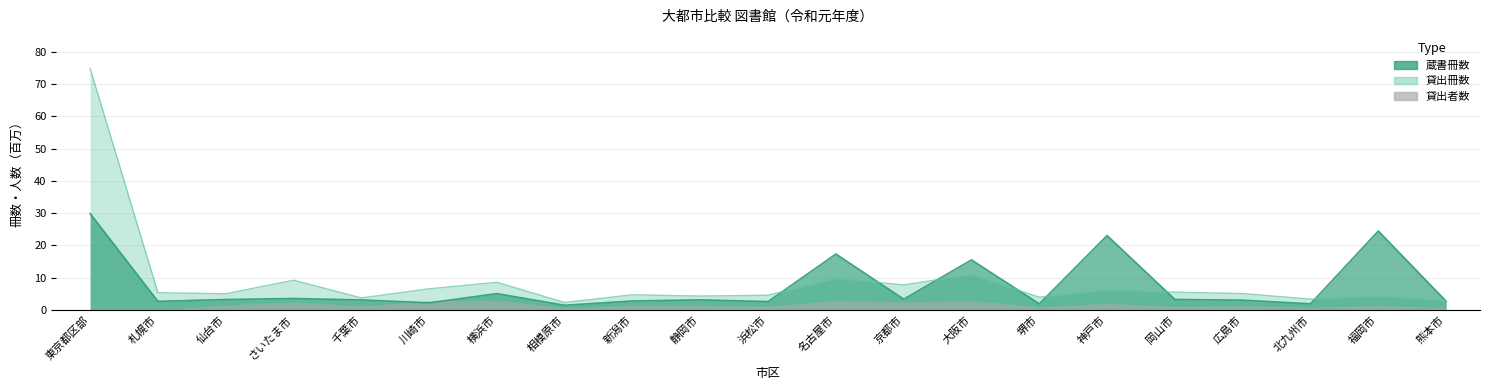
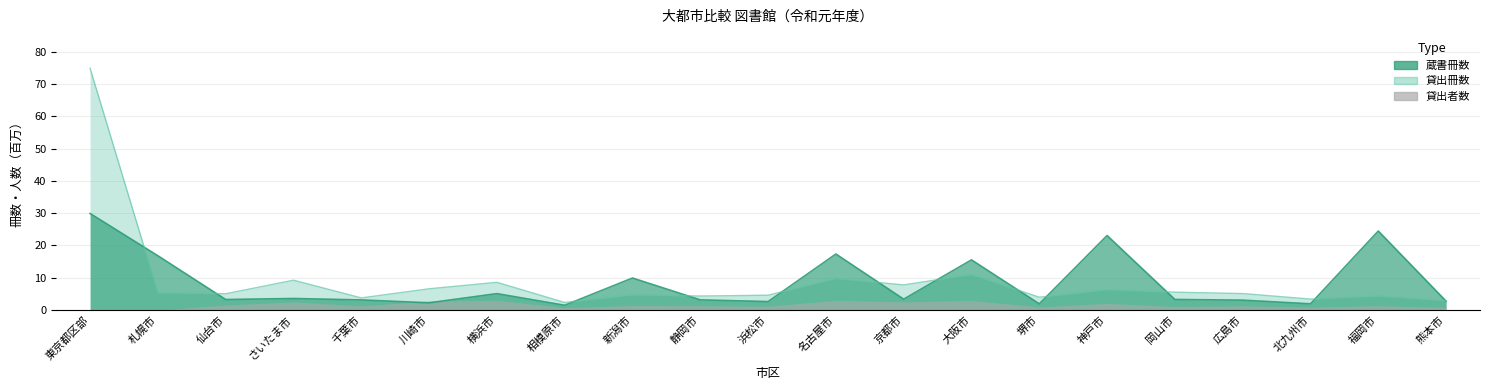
  {
    "蔵書冊数": {
      "東京都区部": 30,
-     "札幌市": 3,
+     "札幌市": 17,
      "仙台市": 3,
      "さいたま市": 4,
      "横浜市": 5,
-     "新潟市": 3,
+     "新潟市": 10,
      "静岡市": 3,
      "浜松市": 3,
      "名古屋市": 17,
      "京都市": 3,
      "大阪市": 16,
      "堺市": 2,
      "神戸市": 23,
      "岡山市": 3,
      "広島市": 3,
      "北九州市": 2,
      "福岡市": 24
    }
  }
